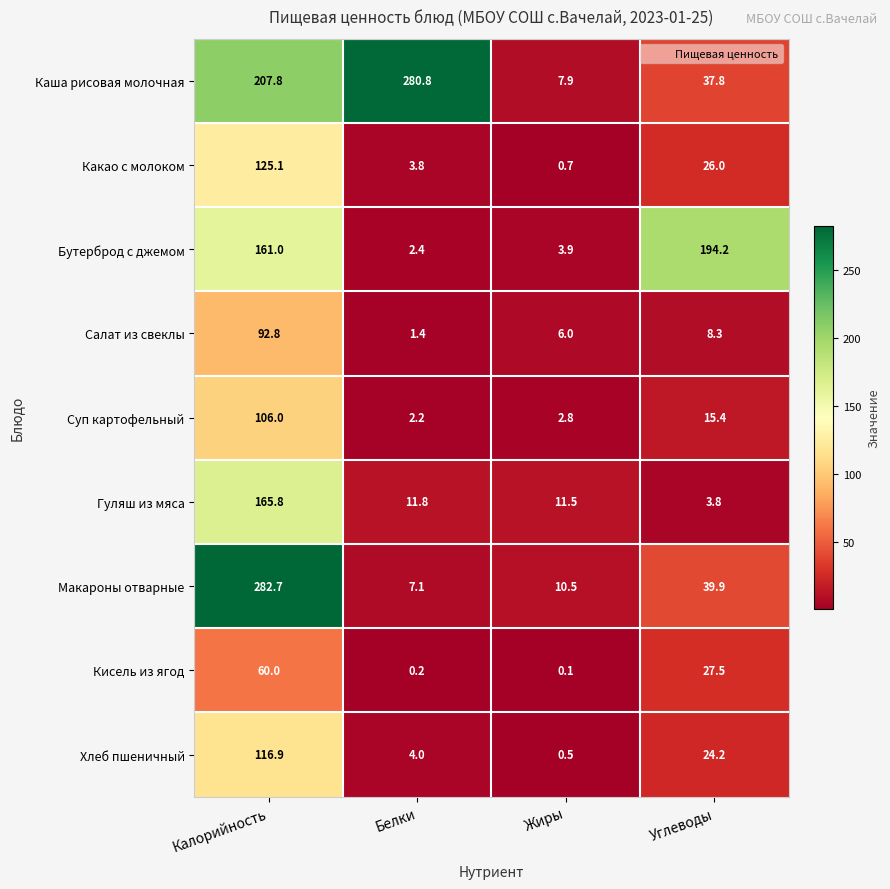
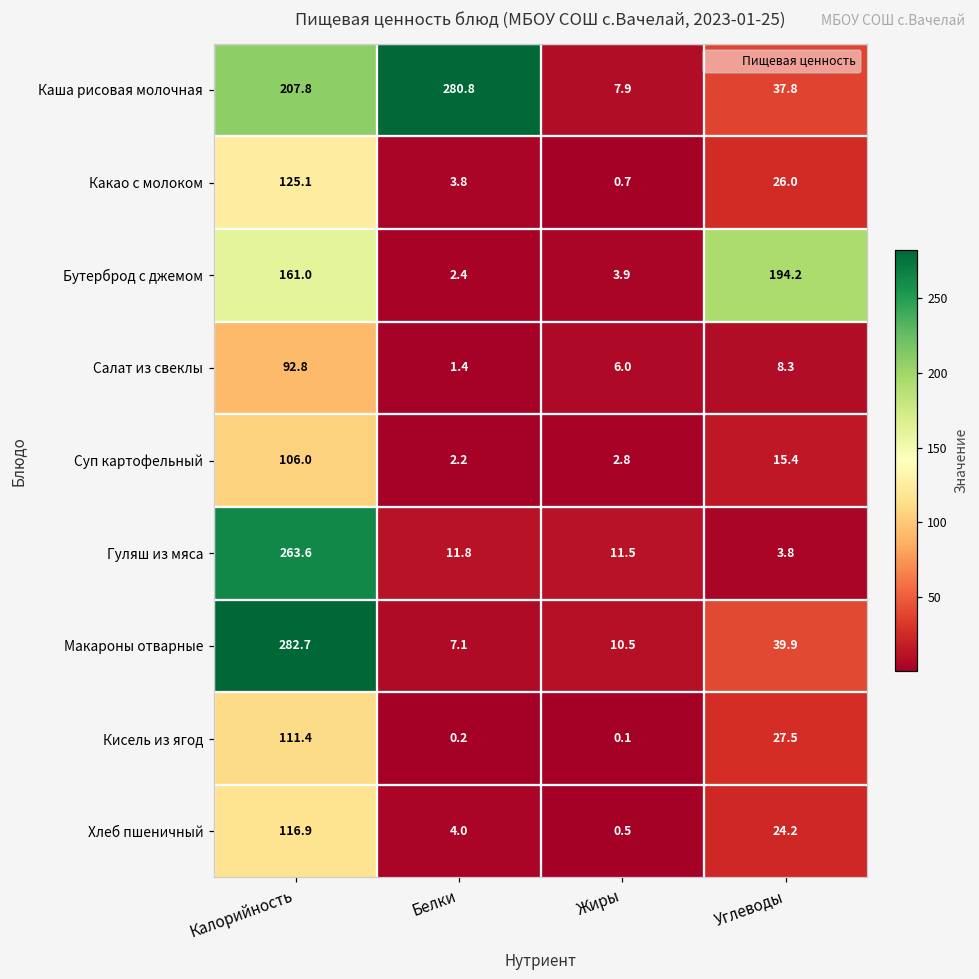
  {
    "Каша рисовая молочная": {
      "Калорийность": 207.8,
      "Белки": 280.8,
      "Жиры": 7.9,
      "Углеводы": 37.8
    },
    "Какао с молоком": {
      "Калорийность": 125.1,
      "Белки": 3.8,
      "Жиры": 0.7,
      "Углеводы": 26.0
    },
    "Бутерброд с джемом": {
      "Калорийность": 161.0,
      "Белки": 2.4,
      "Жиры": 3.9,
      "Углеводы": 194.2
    },
    "Салат из свеклы": {
      "Калорийность": 92.8,
      "Белки": 1.4,
      "Жиры": 6.0,
      "Углеводы": 8.3
    },
    "Суп картофельный": {
      "Калорийность": 106.0,
      "Белки": 2.2,
      "Жиры": 2.8,
      "Углеводы": 15.4
    },
    "Гуляш из мяса": {
-     "Калорийность": 165.8,
+     "Калорийность": 263.6,
      "Белки": 11.8,
      "Жиры": 11.5,
      "Углеводы": 3.8
    },
    "Макароны отварные": {
      "Калорийность": 282.7,
      "Белки": 7.1,
      "Жиры": 10.5,
      "Углеводы": 39.9
    },
    "Кисель из ягод": {
-     "Калорийность": 60.0,
+     "Калорийность": 111.4,
      "Белки": 0.2,
      "Жиры": 0.1,
      "Углеводы": 27.5
    },
    "Хлеб пшеничный": {
      "Калорийность": 116.9,
      "Белки": 4.0,
      "Жиры": 0.5,
      "Углеводы": 24.2
    }
  }
